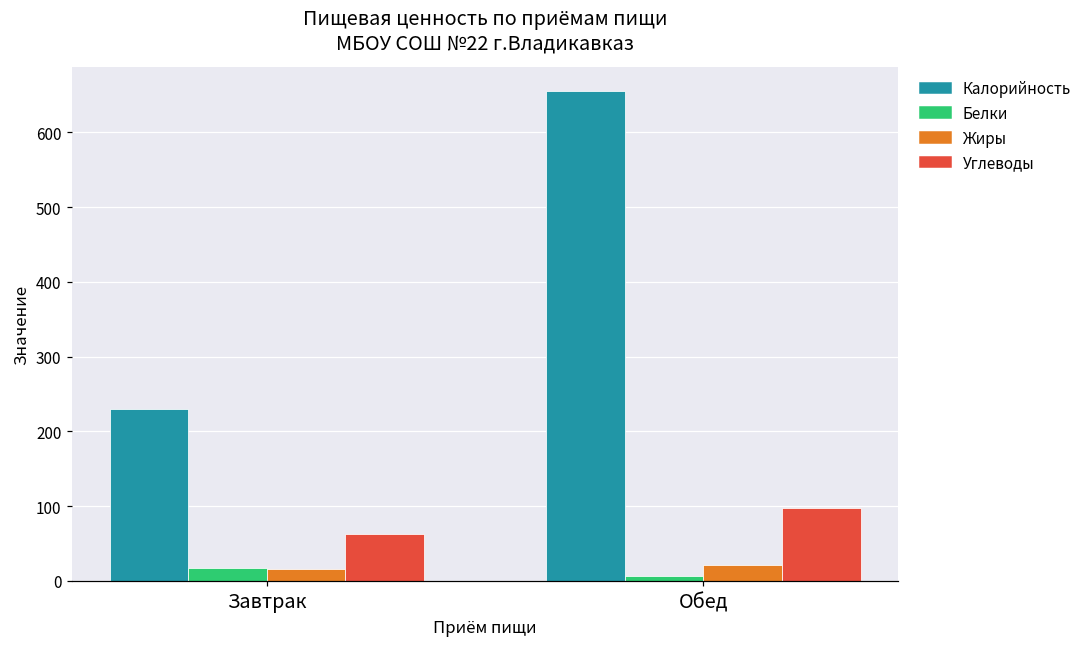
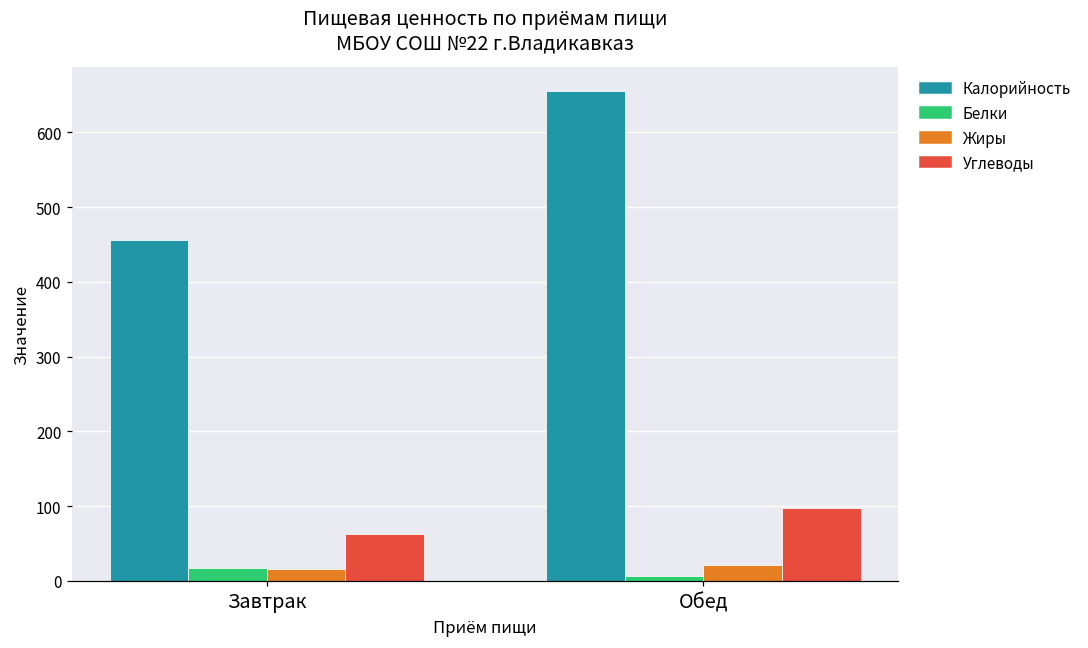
  {
    "Калорийность": {
-     "Завтрак": 230,
+     "Завтрак": 460,
      "Обед": 660
    },
    "Белки": {
      "Завтрак": 20,
      "Обед": 10
    }
  }
